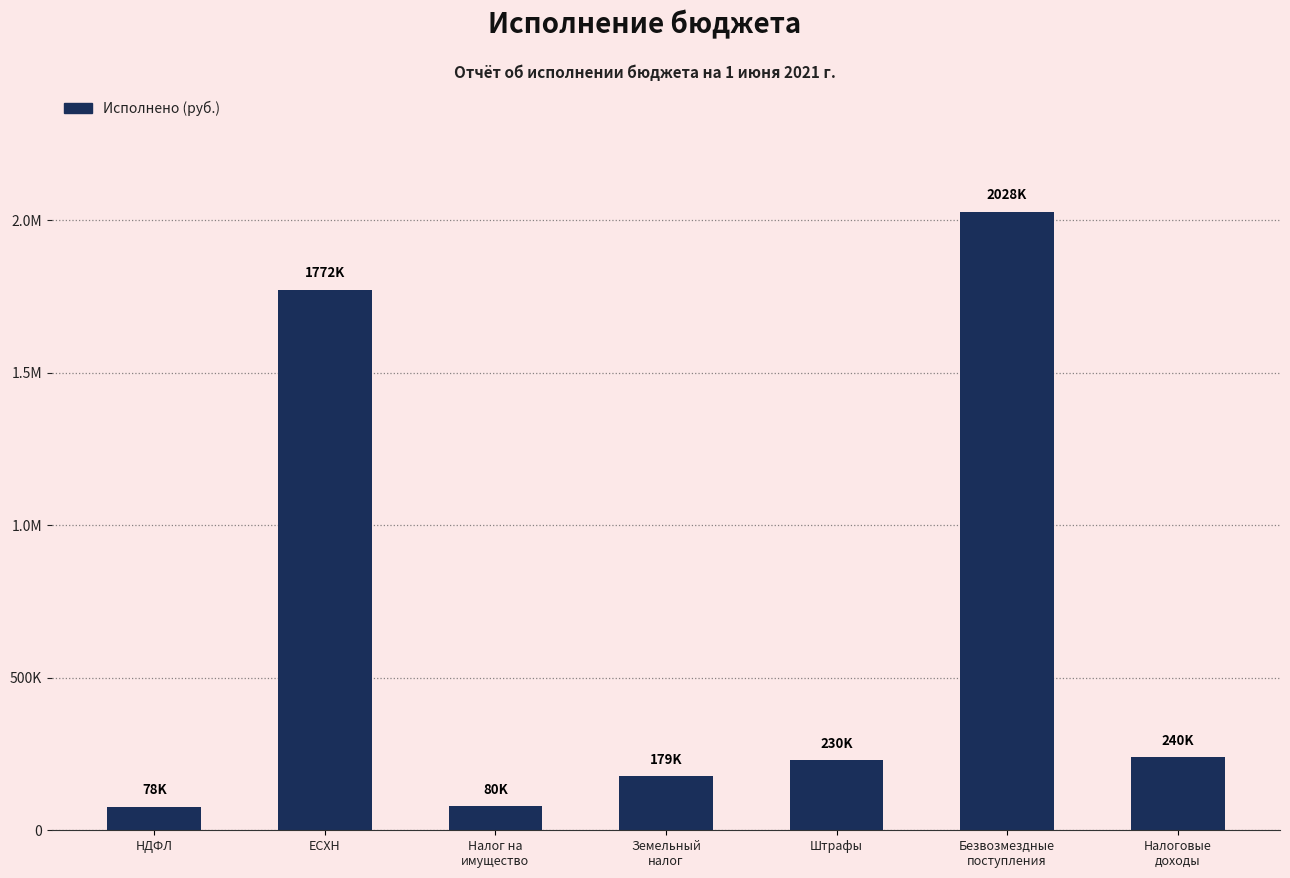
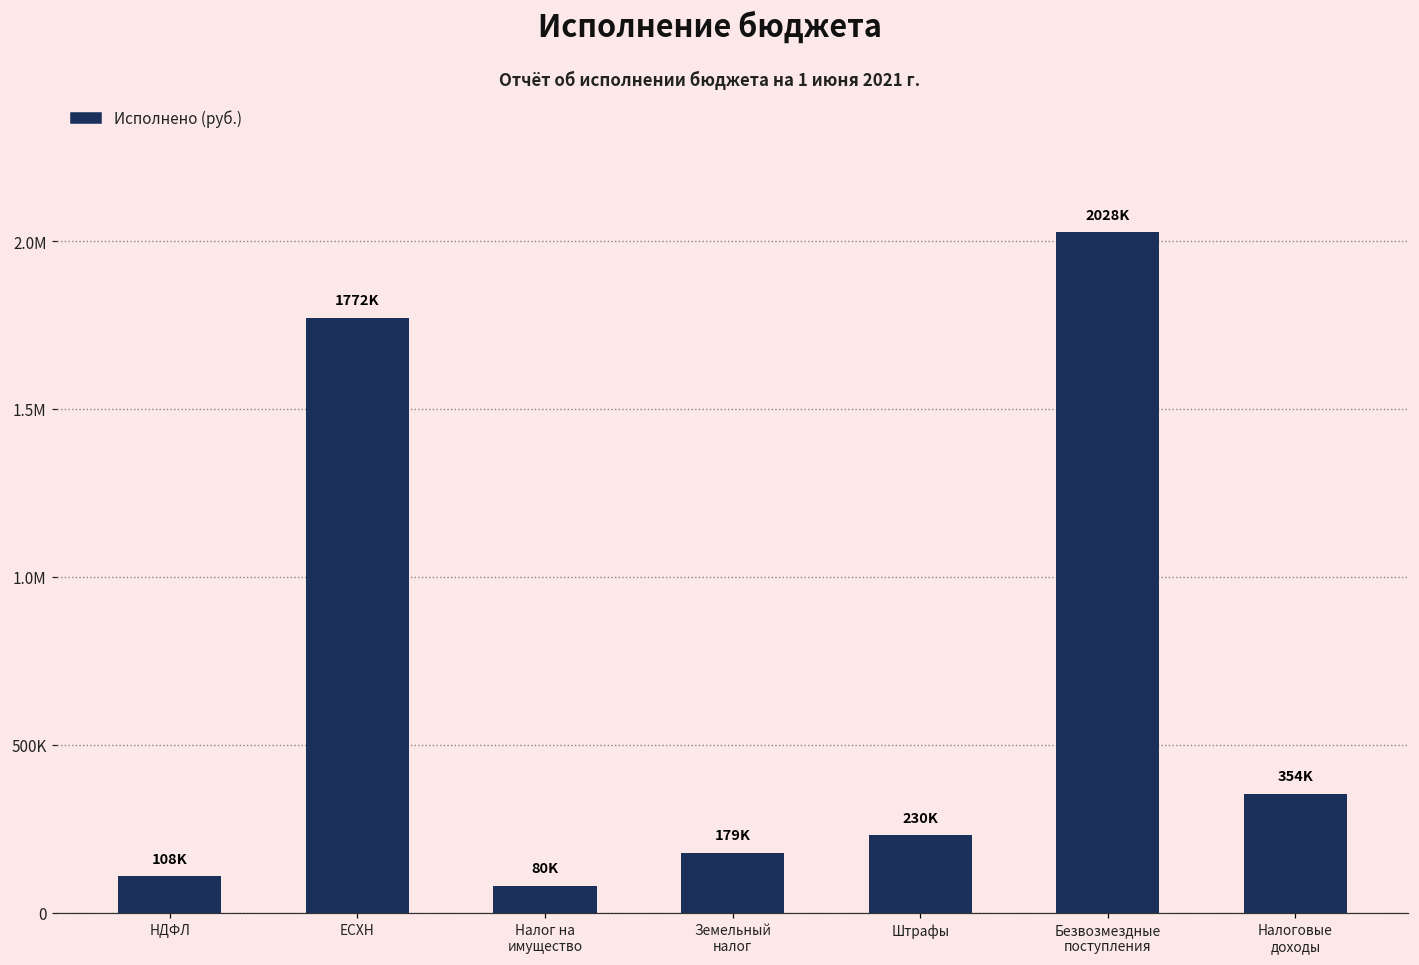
  {
-   "НДФЛ": "78K",
+   "НДФЛ": "108K",
    "ЕСХН": "1772K",
    "Налог на имущество": "80K",
    "Земельный налог": "179K",
    "Штрафы": "230K",
    "Безвозмездные поступления": "2028K",
-   "Налоговые доходы": "240K"
+   "Налоговые доходы": "354K"
  }
